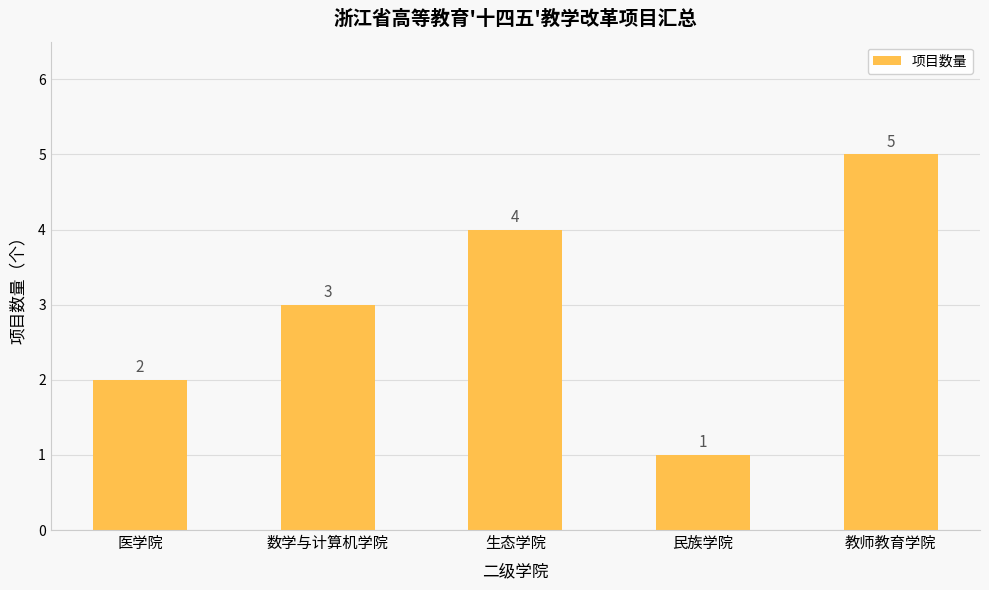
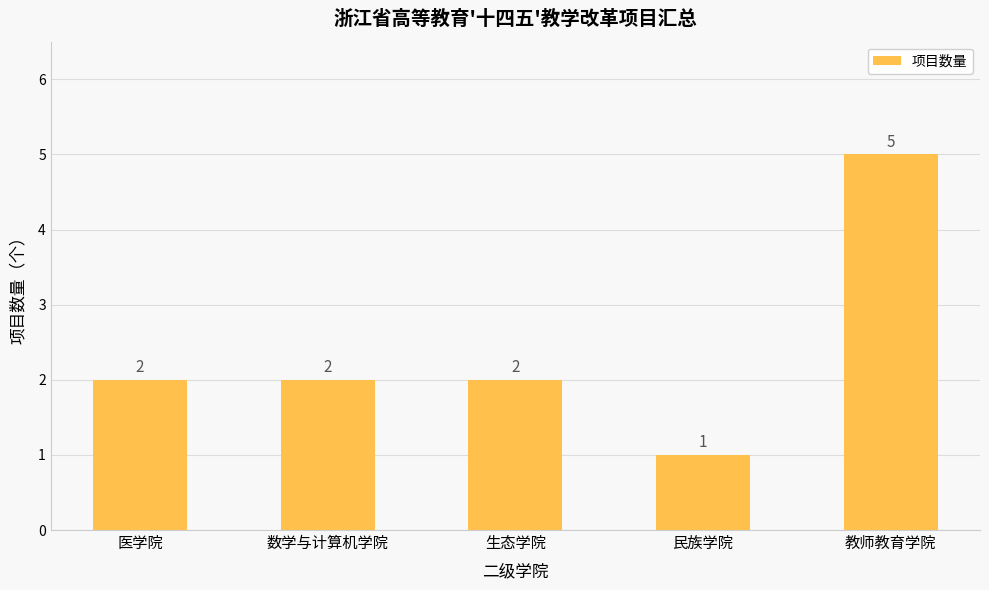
  {
    "医学院": 2,
-   "数学与计算机学院": 3,
-   "生态学院": 4,
+   "数学与计算机学院": 2,
+   "生态学院": 2,
    "民族学院": 1,
    "教师教育学院": 5
  }
